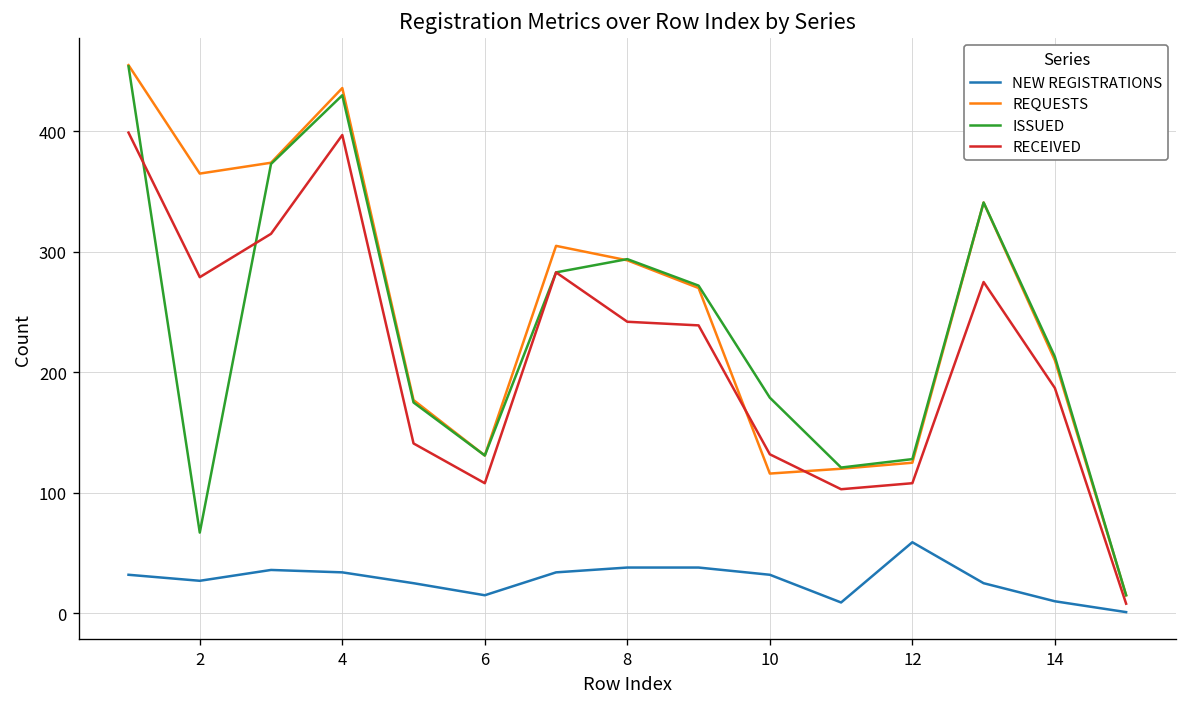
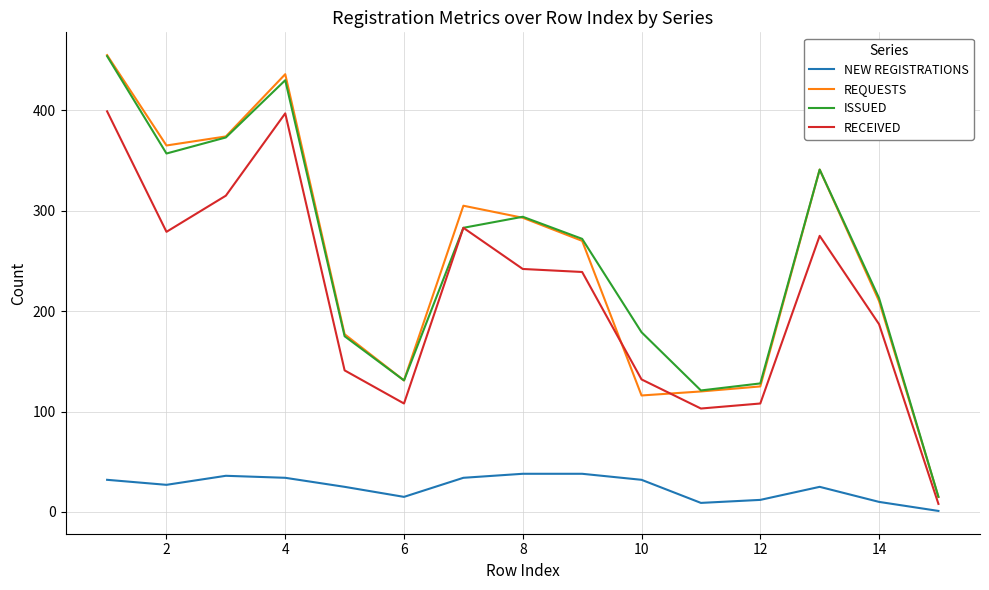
  {
    "NEW REGISTRATIONS": {
      "2": 27,
      "4": 34,
      "6": 15,
      "8": 38,
      "10": 32,
-     "12": 59,
+     "12": 12,
      "14": 10
    },
    "REQUESTS": {
      "2": 365,
      "4": 436,
      "10": 116,
      "12": 125,
      "14": 210
    },
    "ISSUED": {
-     "2": 67,
+     "2": 357,
      "4": 430,
      "10": 179,
      "12": 128,
      "14": 213
    },
    "RECEIVED": {
      "2": 279,
      "4": 397,
      "6": 108,
      "8": 242,
      "10": 132,
      "12": 108,
      "14": 187
    }
  }
